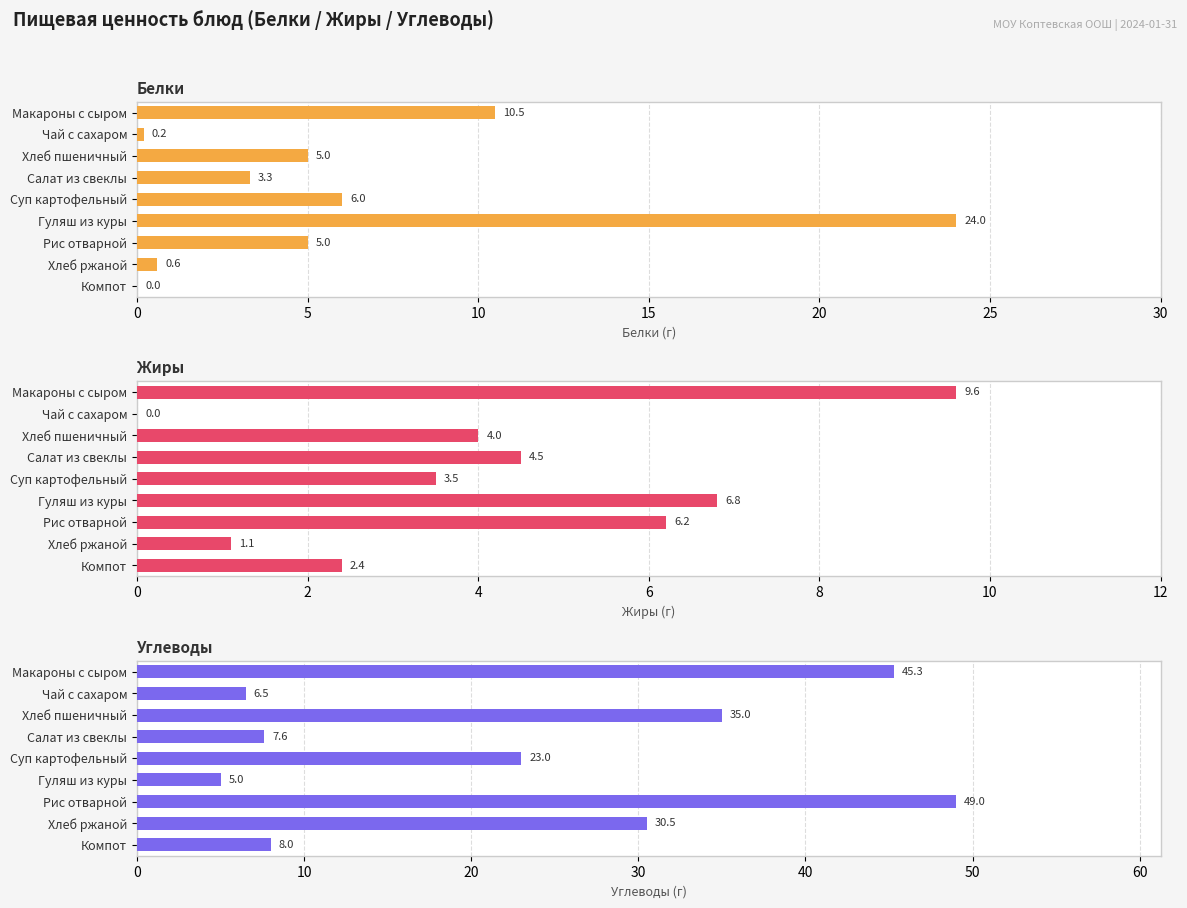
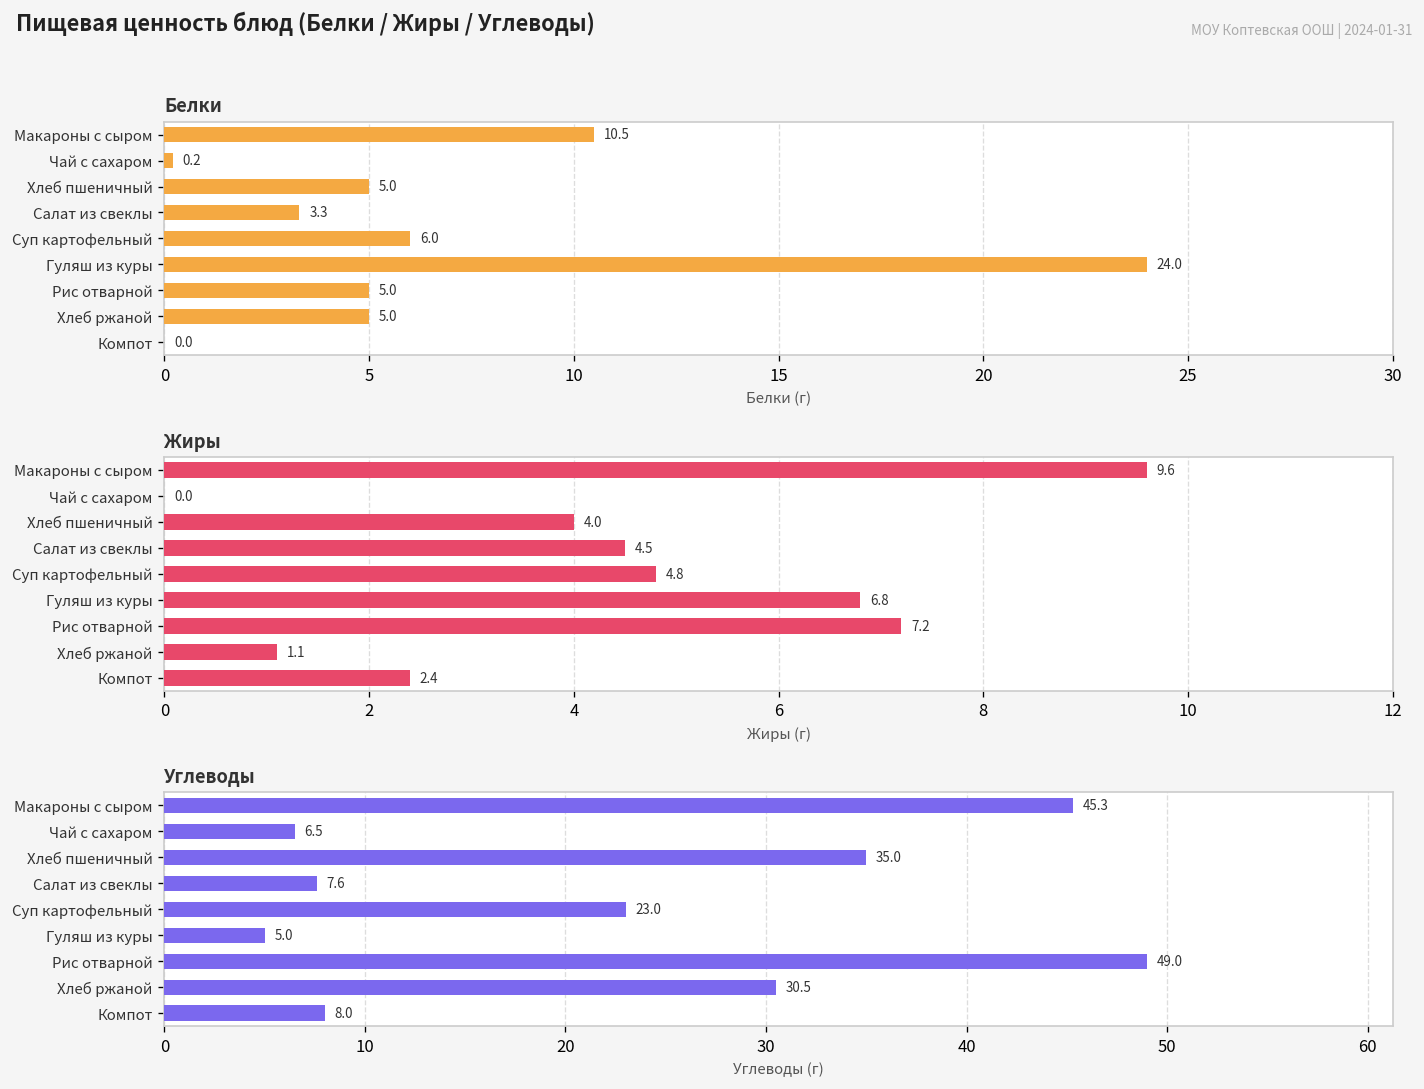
  {
    "Белки": {
      "Макароны с сыром": 10.5,
      "Чай с сахаром": 0.2,
      "Хлеб пшеничный": 5.0,
      "Салат из свеклы": 3.3,
      "Суп картофельный": 6.0,
      "Гуляш из куры": 24.0,
      "Рис отварной": 5.0,
-     "Хлеб ржаной": 0.6,
+     "Хлеб ржаной": 5.0,
      "Компот": 0.0
    },
    "Жиры": {
      "Макароны с сыром": 9.6,
      "Чай с сахаром": 0.0,
      "Хлеб пшеничный": 4.0,
      "Салат из свеклы": 4.5,
-     "Суп картофельный": 3.5,
+     "Суп картофельный": 4.8,
      "Гуляш из куры": 6.8,
-     "Рис отварной": 6.2,
+     "Рис отварной": 7.2,
      "Хлеб ржаной": 1.1,
      "Компот": 2.4
    },
    "Углеводы": {
      "Макароны с сыром": 45.3,
      "Чай с сахаром": 6.5,
      "Хлеб пшеничный": 35.0,
      "Салат из свеклы": 7.6,
      "Суп картофельный": 23.0,
      "Гуляш из куры": 5.0,
      "Рис отварной": 49.0,
      "Хлеб ржаной": 30.5,
      "Компот": 8.0
    }
  }
